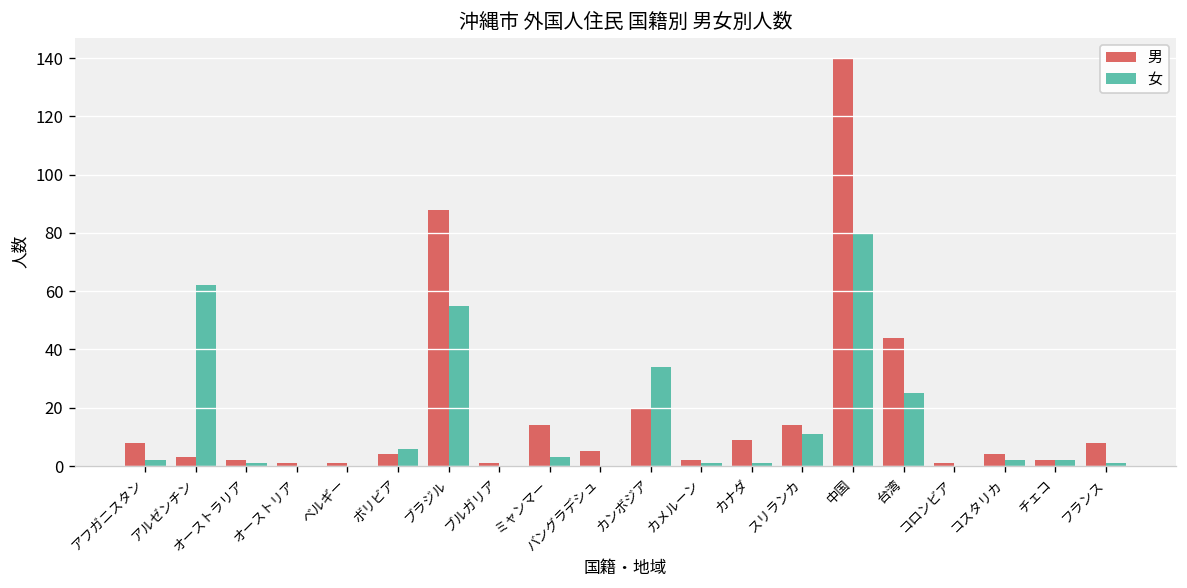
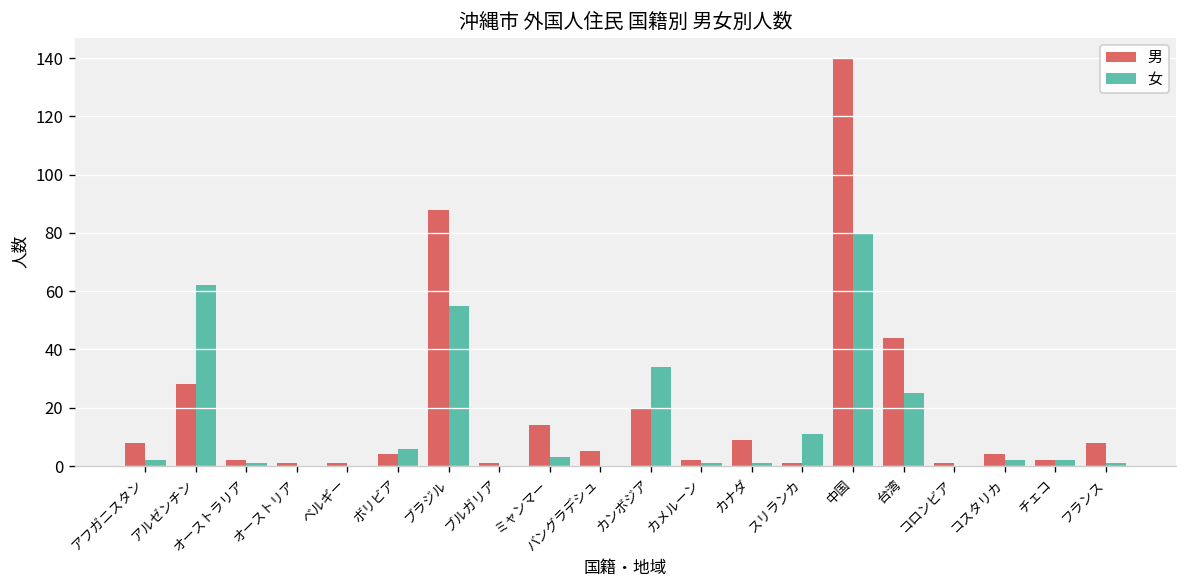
  {
    "男": {
      "アフガニスタン": 8,
-     "アルゼンチン": 3,
+     "アルゼンチン": 28,
      "オーストラリア": 2,
      "ボリビア": 4,
      "ブラジル": 88,
      "ミャンマー": 14,
      "バングラデシュ": 5,
      "カンボジア": 20,
      "カメルーン": 2,
      "カナダ": 9,
-     "スリランカ": 14,
+     "スリランカ": 1,
      "中国": 140,
      "台湾": 44,
      "コスタリカ": 4,
      "チェコ": 2,
      "フランス": 8
    },
    "女": {
      "アフガニスタン": 2,
      "アルゼンチン": 62,
      "オーストリア": 0,
      "ベルギー": 0,
      "ボリビア": 6,
      "ブラジル": 55,
      "ブルガリア": 0,
      "ミャンマー": 3,
      "バングラデシュ": 0,
      "カンボジア": 34,
      "スリランカ": 11,
      "中国": 80,
      "台湾": 25,
      "コロンビア": 0,
      "コスタリカ": 2,
      "チェコ": 2
    }
  }
